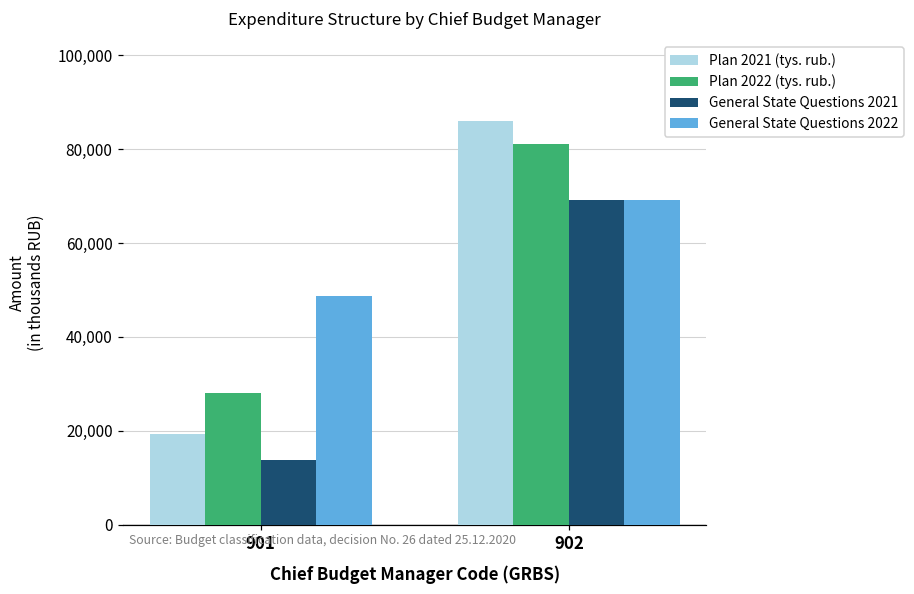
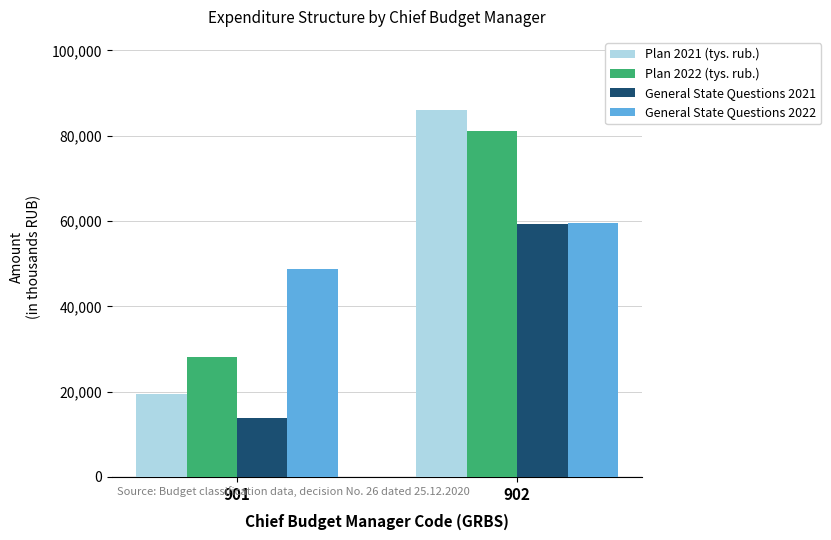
  {
    "Plan 2021 (tys. rub.)": {
      "901": "19,000",
      "902": "86,000"
    },
    "Plan 2022 (tys. rub.)": {
      "901": "28,000",
      "902": "81,000"
    },
    "General State Questions 2021": {
      "901": "14,000",
-     "902": "69,000"
+     "902": "59,000"
    },
    "General State Questions 2022": {
      "901": "49,000",
-     "902": "69,000"
+     "902": "59,000"
    }
  }
